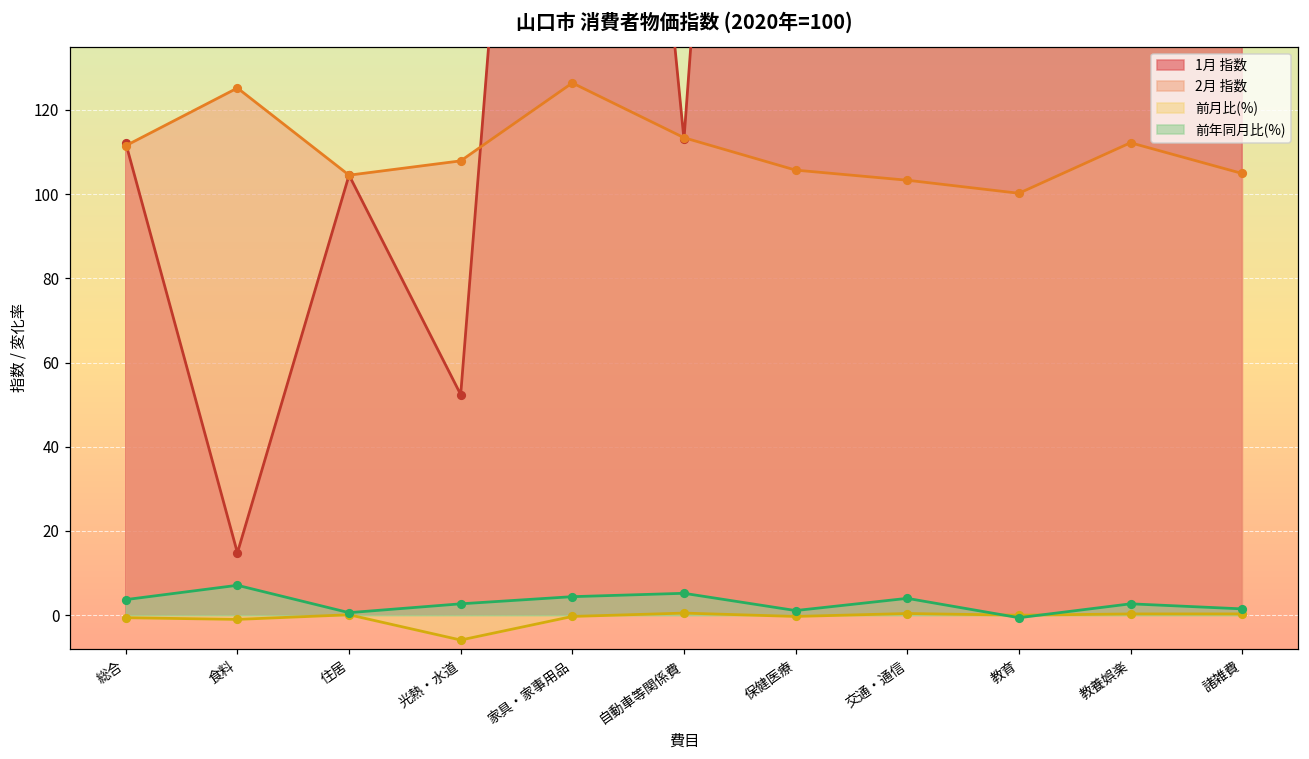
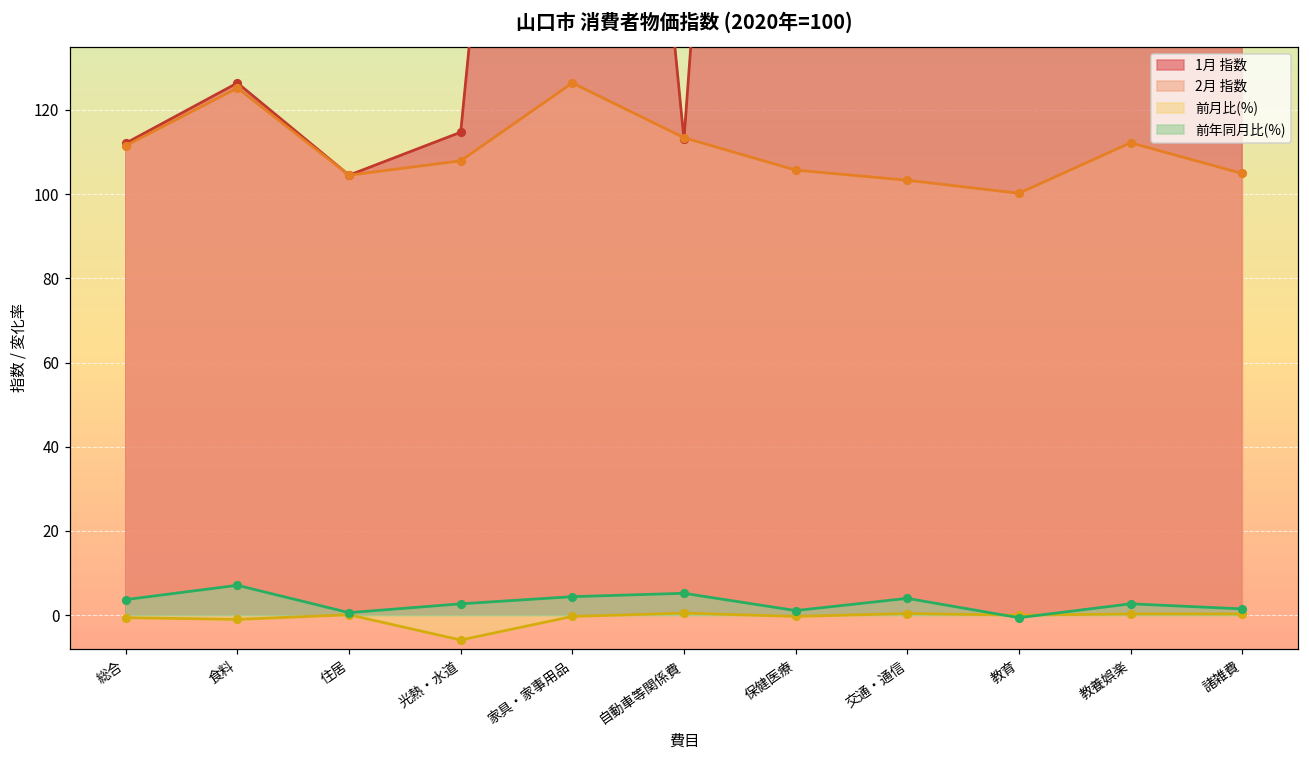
  {
    "1月 指数": {
-     "食料": 15,
-     "光熱・水道": 52
+     "食料": 126,
+     "光熱・水道": 115
    }
  }
